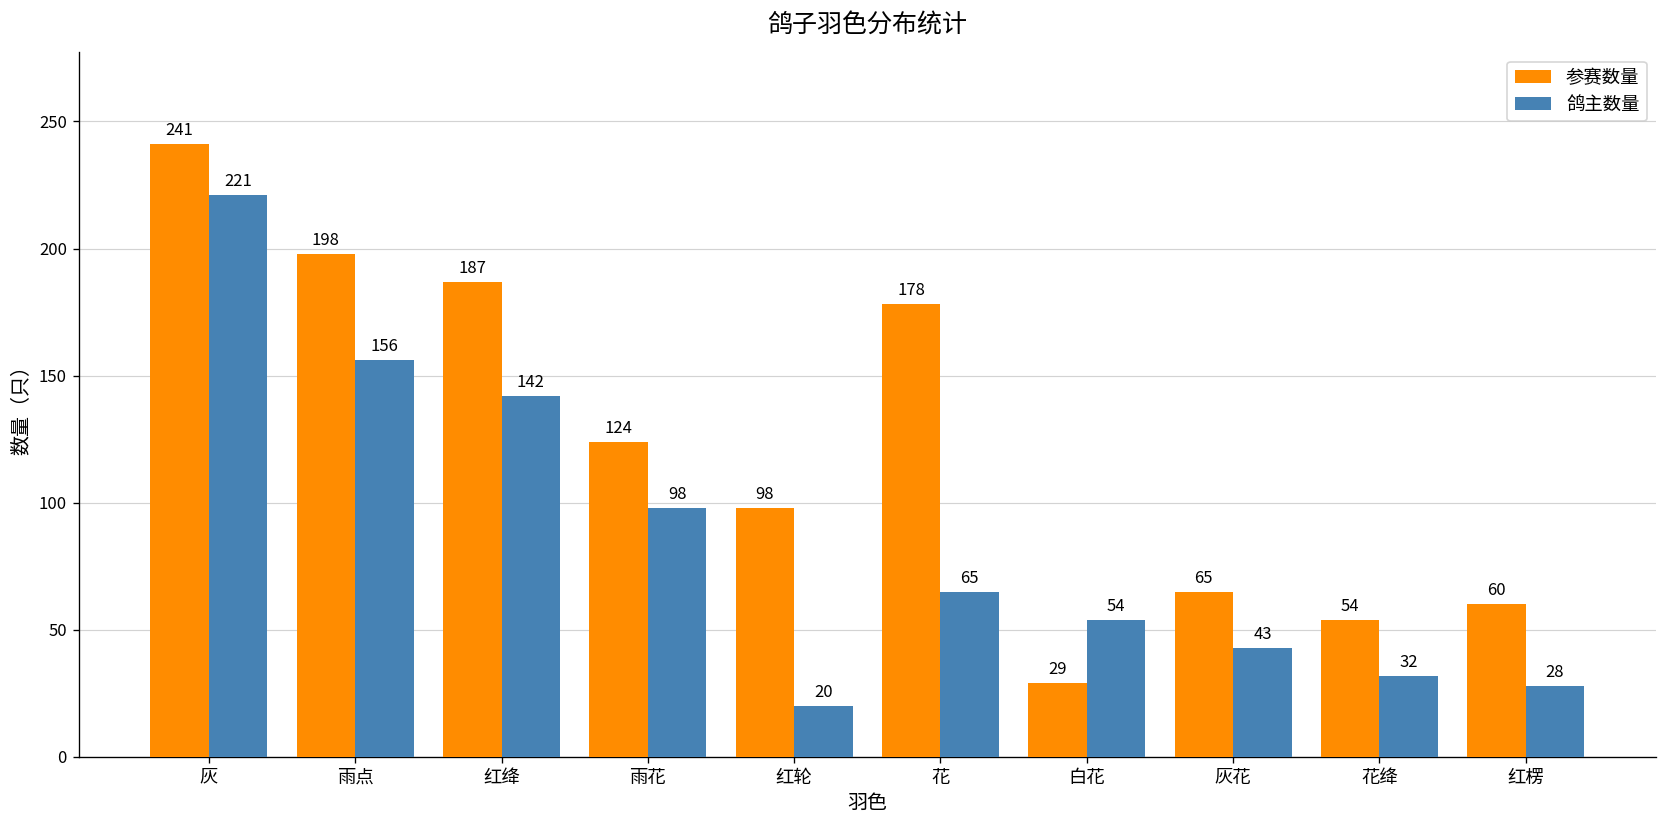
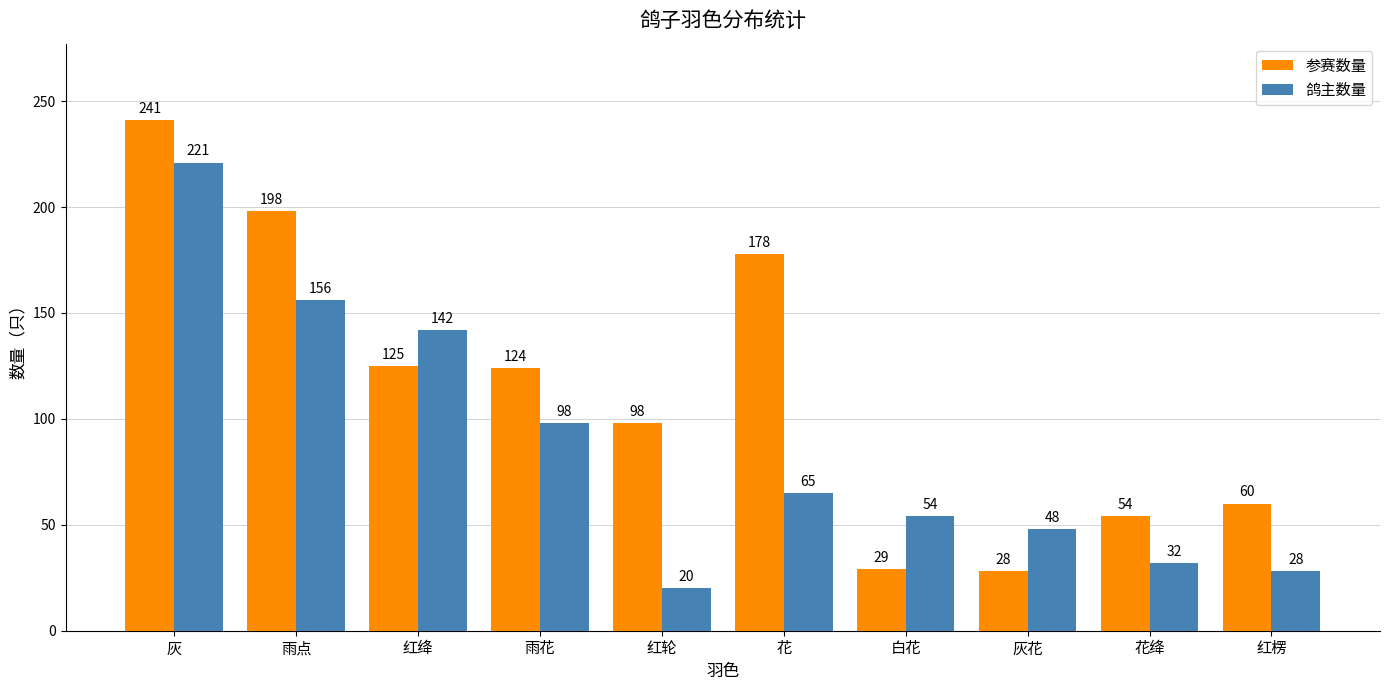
  {
    "参赛数量": {
      "灰": 241,
      "雨点": 198,
-     "红绛": 187,
+     "红绛": 125,
      "雨花": 124,
      "红轮": 98,
      "花": 178,
      "白花": 29,
-     "灰花": 65,
+     "灰花": 28,
      "花绛": 54,
      "红楞": 60
    },
    "鸽主数量": {
      "灰": 221,
      "雨点": 156,
      "红绛": 142,
      "雨花": 98,
      "红轮": 20,
      "花": 65,
      "白花": 54,
-     "灰花": 43,
+     "灰花": 48,
      "花绛": 32,
      "红楞": 28
    }
  }
